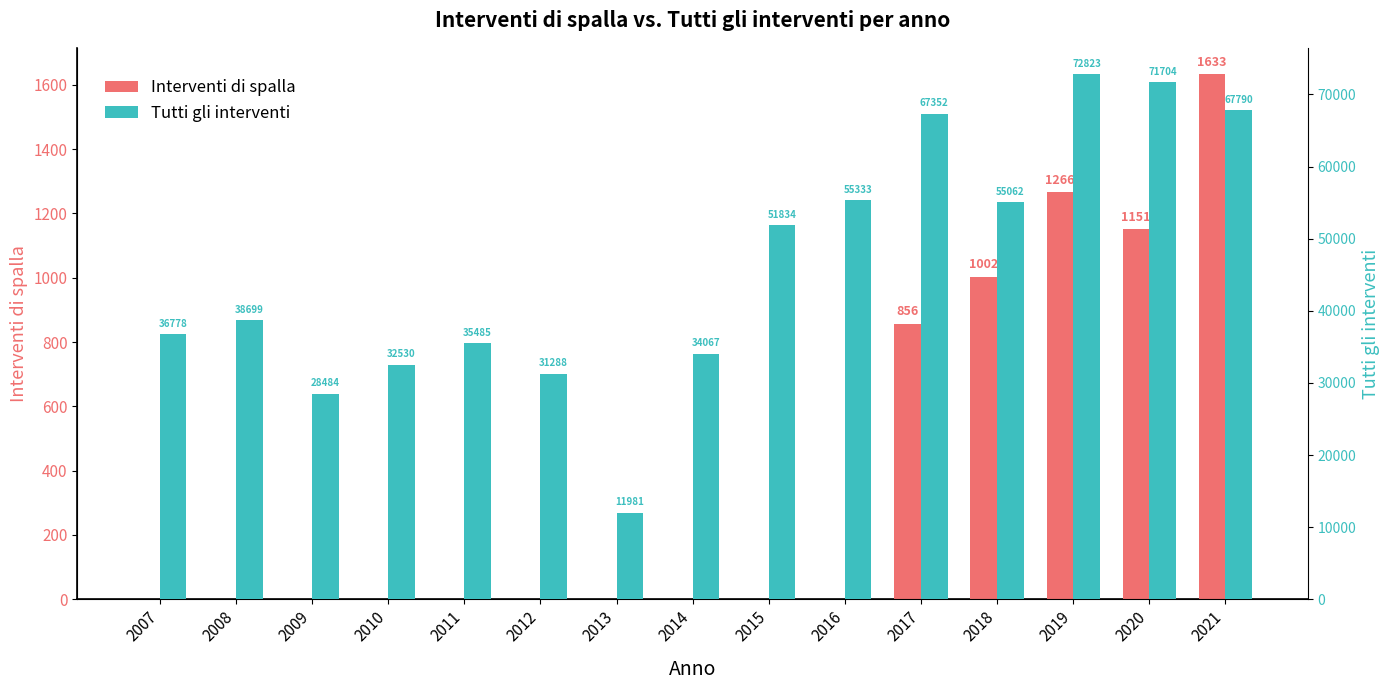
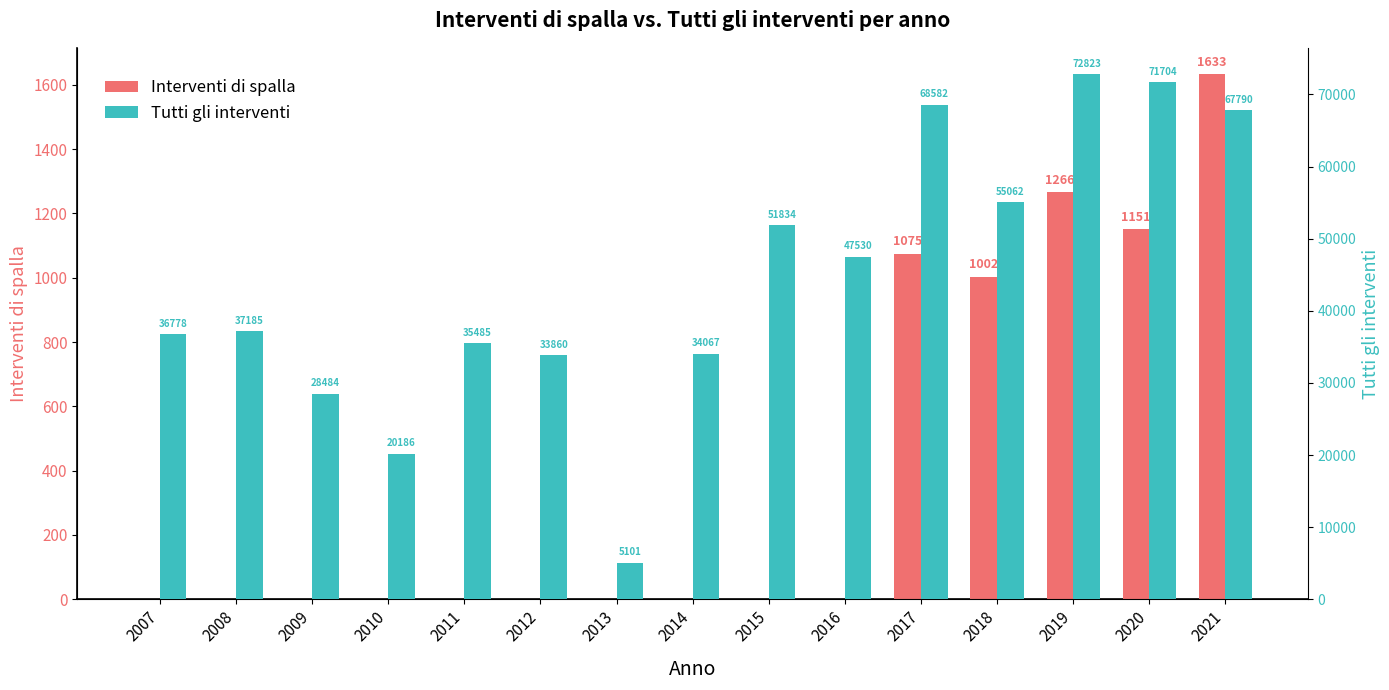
  {
    "Interventi di spalla": {
-     "2017": 856,
+     "2017": 1075,
      "2018": 1002,
      "2019": 1266,
      "2020": 1151,
      "2021": 1633
    },
    "Tutti gli interventi": {
      "2007": 36778,
-     "2008": 38699,
+     "2008": 37185,
      "2009": 28484,
-     "2010": 32530,
+     "2010": 20186,
      "2011": 35485,
-     "2012": 31288,
-     "2013": 11981,
+     "2012": 33860,
+     "2013": 5101,
      "2014": 34067,
      "2015": 51834,
-     "2016": 55333,
-     "2017": 67352,
+     "2016": 47530,
+     "2017": 68582,
      "2018": 55062,
      "2019": 72823,
      "2020": 71704,
      "2021": 67790
    }
  }
